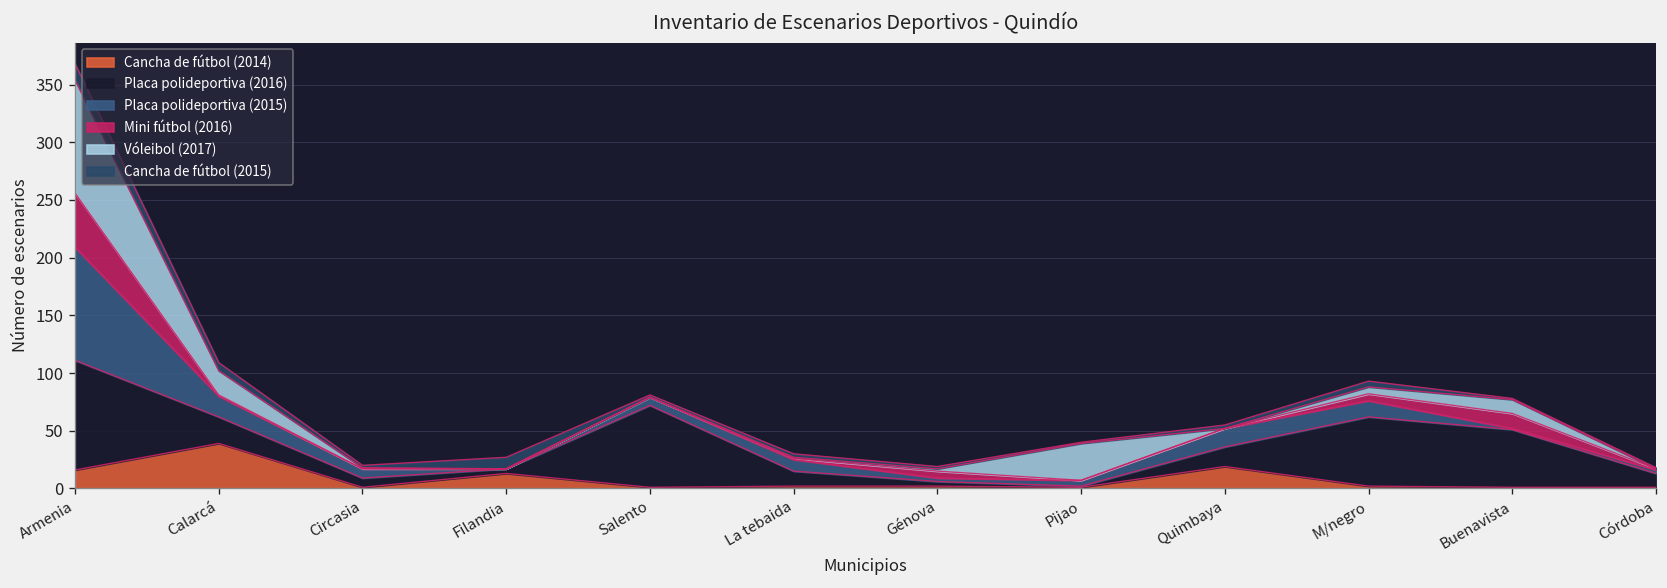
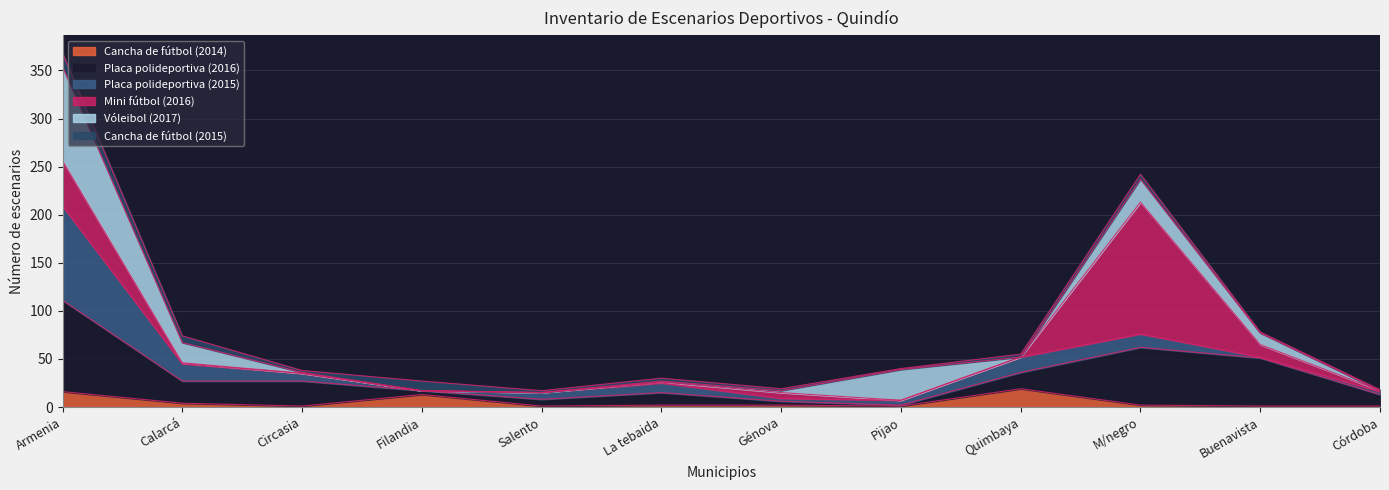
  {
    "Cancha de fútbol (2014)": {
      "Armenia": 20,
-     "Calarcá": 40,
+     "Calarcá": 0,
      "Circasia": 0,
      "Filandia": 10,
      "Salento": 0,
      "La tebaida": 0,
      "Génova": 0,
      "Quimbaya": 20,
      "M/negro": 0,
      "Buenavista": 0,
      "Córdoba": 0
    },
    "Placa polideportiva (2016)": {
      "Armenia": 100,
      "Calarcá": 20,
-     "Circasia": 10,
-     "Salento": 70,
+     "Circasia": 30,
+     "Salento": 10,
      "La tebaida": 10,
      "Génova": 0,
      "Quimbaya": 20,
      "M/negro": 60,
      "Córdoba": 10
    },
    "Mini fútbol (2016)": {
      "Armenia": 50,
-     "M/negro": 10,
+     "M/negro": 140,
      "Buenavista": 10
    },
    "Vóleibol (2017)": {
      "Armenia": 100,
      "Calarcá": 20,
-     "M/negro": 10
+     "M/negro": 20
    }
  }
